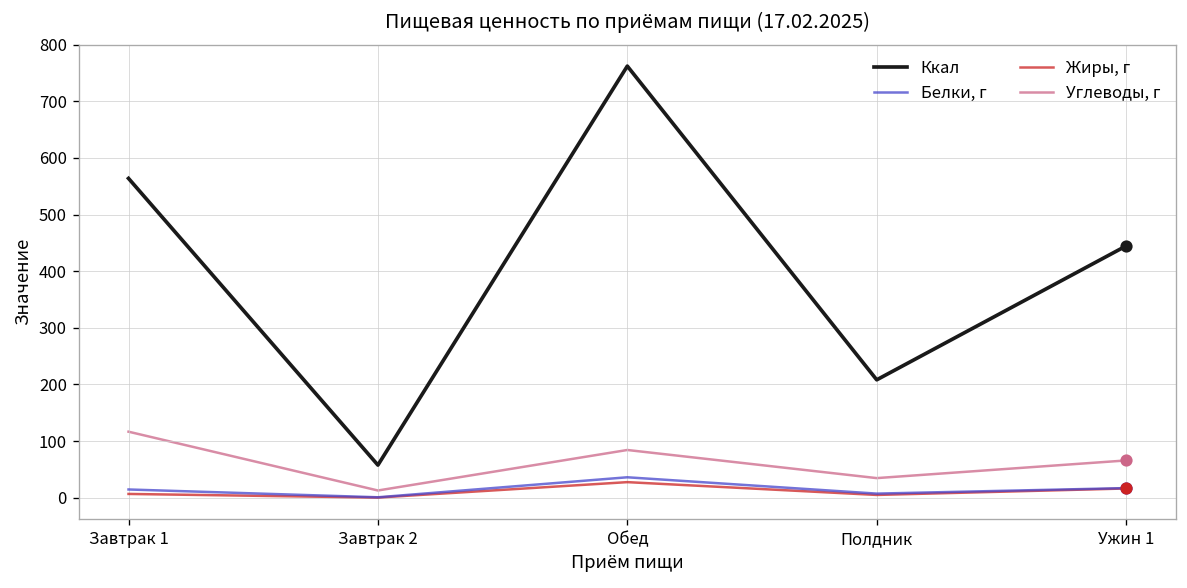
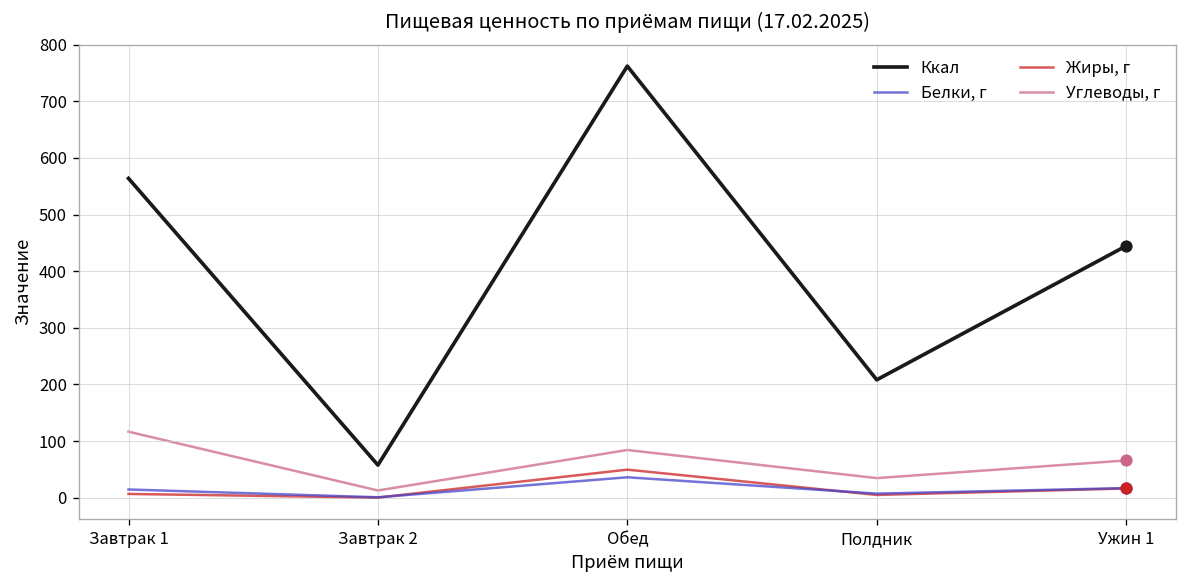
  {
    "Жиры, г": {
      "Завтрак 1": 10,
-     "Обед": 30
+     "Обед": 50
    }
  }
